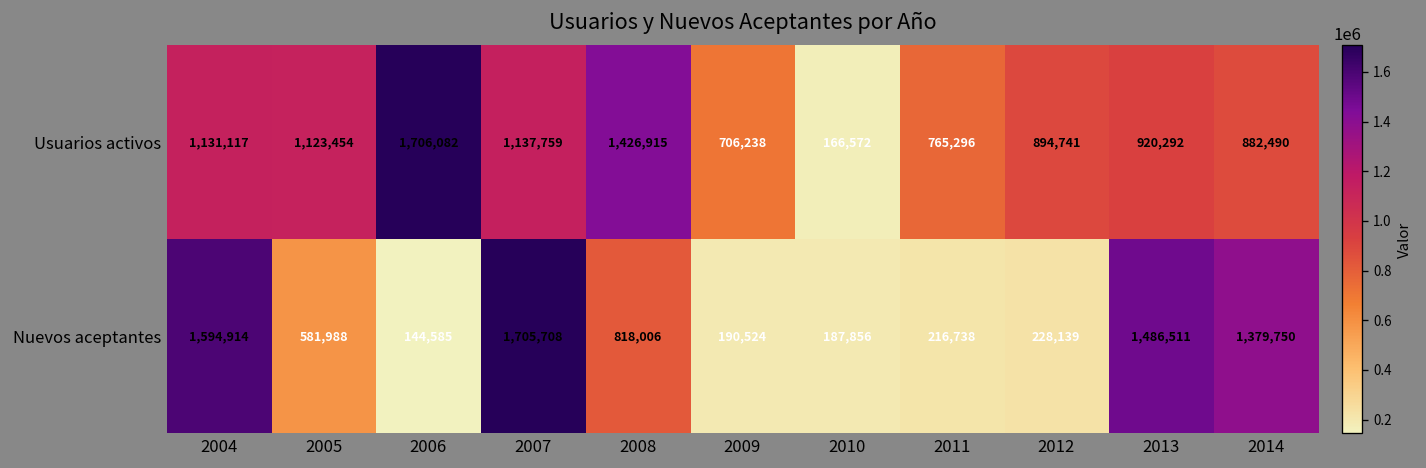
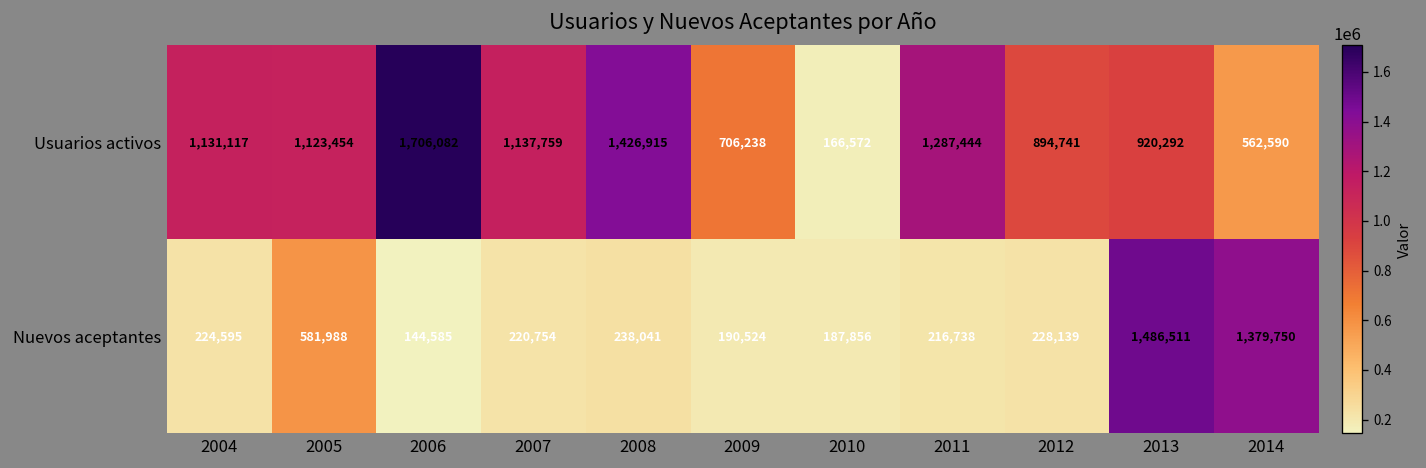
  {
    "Usuarios activos": {
      "2004": "1,131,117",
      "2005": "1,123,454",
      "2006": "1,706,082",
      "2007": "1,137,759",
      "2008": "1,426,915",
      "2009": "706,238",
      "2010": "166,572",
-     "2011": "765,296",
+     "2011": "1,287,444",
      "2012": "894,741",
      "2013": "920,292",
-     "2014": "882,490"
+     "2014": "562,590"
    },
    "Nuevos aceptantes": {
-     "2004": "1,594,914",
+     "2004": "224,595",
      "2005": "581,988",
      "2006": "144,585",
-     "2007": "1,705,708",
-     "2008": "818,006",
+     "2007": "220,754",
+     "2008": "238,041",
      "2009": "190,524",
      "2010": "187,856",
      "2011": "216,738",
      "2012": "228,139",
      "2013": "1,486,511",
      "2014": "1,379,750"
    }
  }
